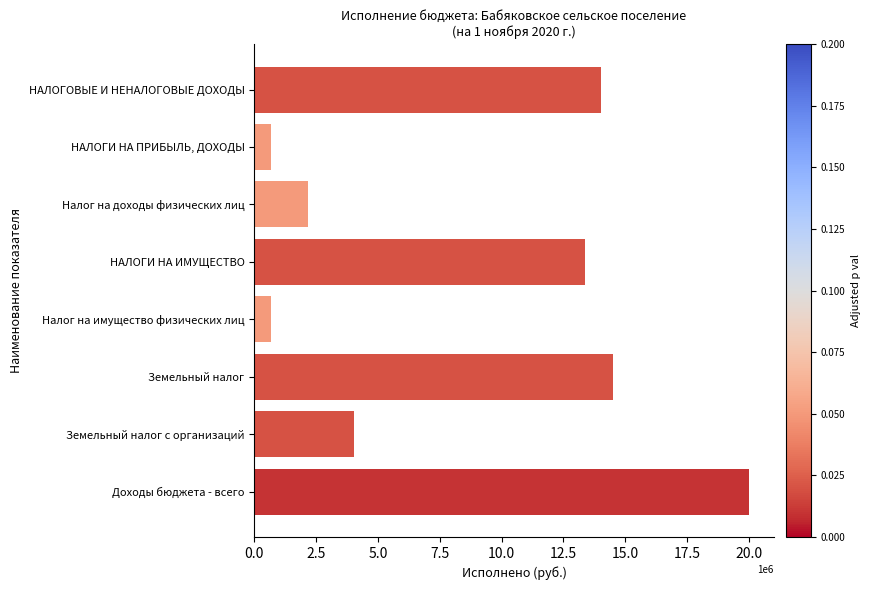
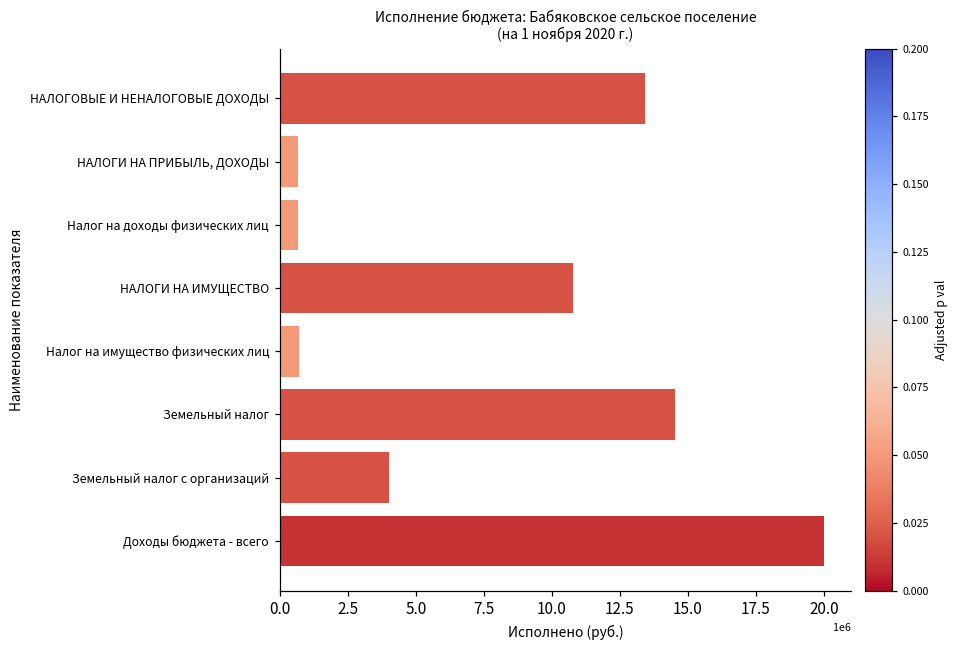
  {
-   "НАЛОГОВЫЕ И НЕНАЛОГОВЫЕ ДОХОДЫ": 14000000,
+   "НАЛОГОВЫЕ И НЕНАЛОГОВЫЕ ДОХОДЫ": 13400000,
    "НАЛОГИ НА ПРИБЫЛЬ, ДОХОДЫ": 700000,
-   "Налог на доходы физических лиц": 2200000,
-   "НАЛОГИ НА ИМУЩЕСТВО": 13400000,
+   "Налог на доходы физических лиц": 700000,
+   "НАЛОГИ НА ИМУЩЕСТВО": 10800000,
    "Налог на имущество физических лиц": 700000,
    "Земельный налог": 14500000,
    "Земельный налог с организаций": 4000000,
    "Доходы бюджета - всего": 20000000
  }
